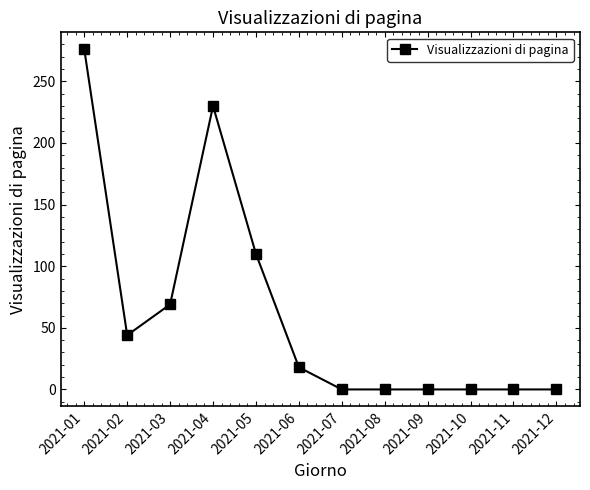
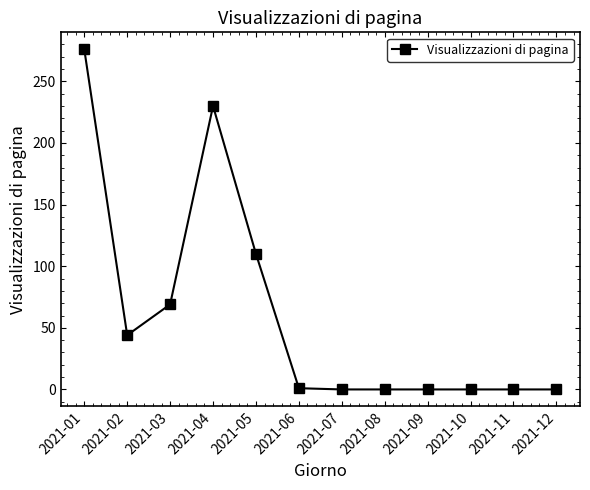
  {
    "2021-01": 276,
    "2021-02": 44,
    "2021-03": 69,
    "2021-04": 230,
    "2021-05": 110,
-   "2021-06": 18,
+   "2021-06": 1,
    "2021-07": 0,
    "2021-08": 0,
    "2021-09": 0,
    "2021-10": 0,
    "2021-11": 0,
    "2021-12": 0
  }
